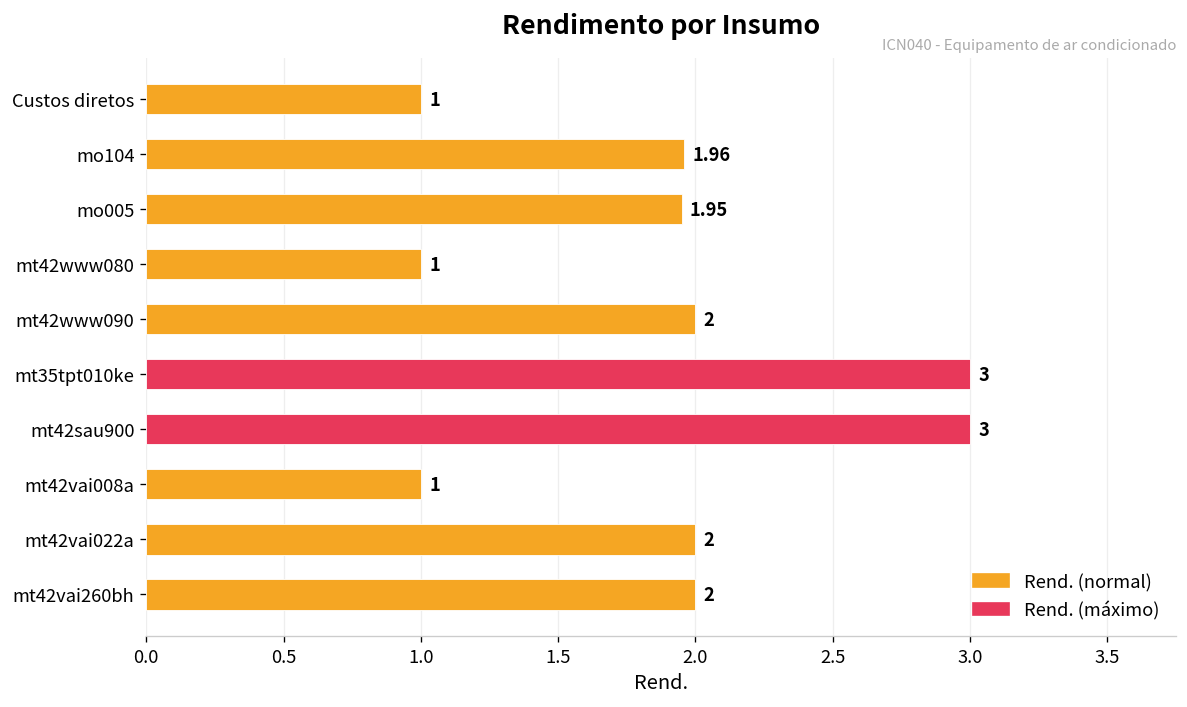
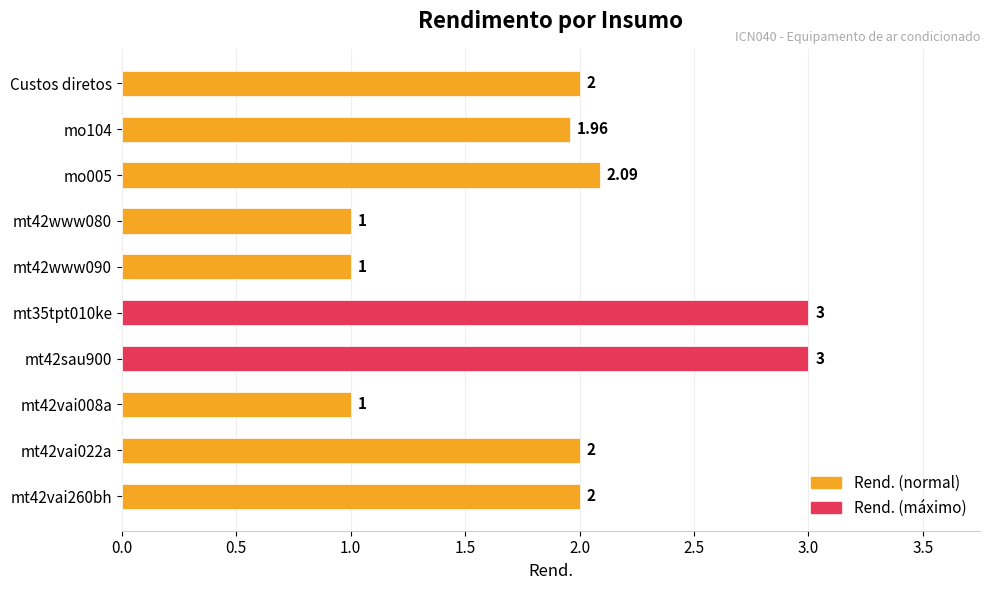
  {
-   "Custos diretos": 1,
+   "Custos diretos": 2,
    "mo104": 1.96,
-   "mo005": 1.95,
+   "mo005": 2.09,
    "mt42www080": 1,
-   "mt42www090": 2,
+   "mt42www090": 1,
    "mt35tpt010ke": 3,
    "mt42sau900": 3,
    "mt42vai008a": 1,
    "mt42vai022a": 2,
    "mt42vai260bh": 2
  }
